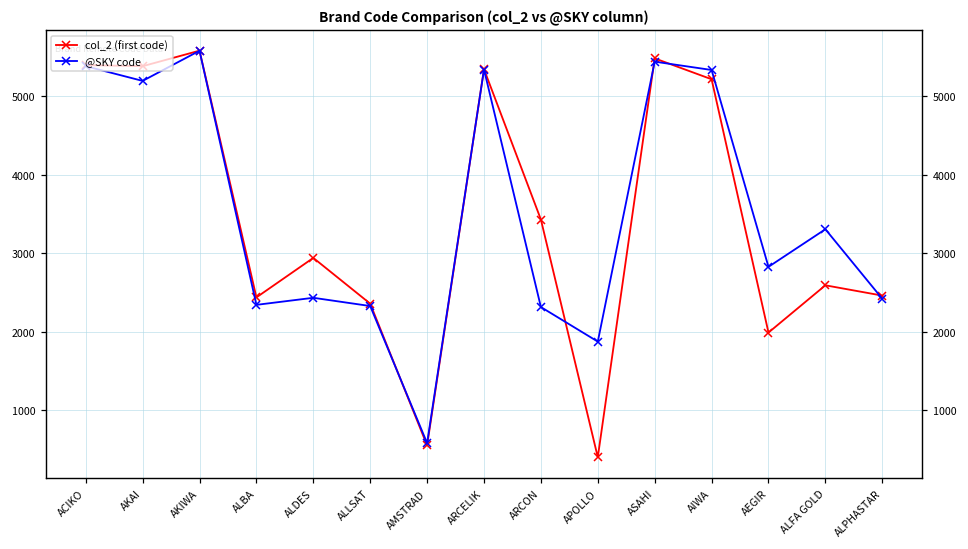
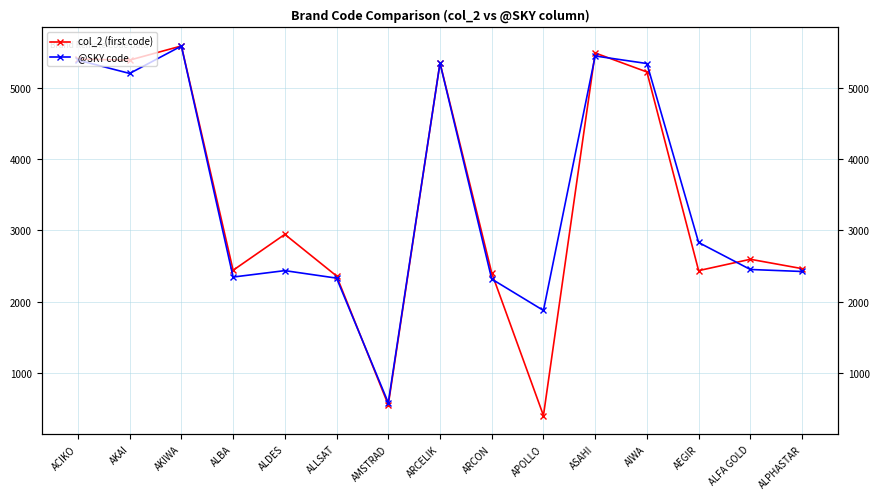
  {
    "col_2 (first code)": {
      "ALBA": 2400,
      "ALDES": 2900,
-     "ARCON": 3400,
+     "ARCON": 2400,
      "APOLLO": 400,
      "ASAHI": 5500,
      "AIWA": 5200,
-     "AEGIR": 2000,
+     "AEGIR": 2400,
      "ALFA GOLD": 2600,
      "ALPHASTAR": 2500
    },
    "@SKY code": {
      "AKAI": 5200,
      "ALBA": 2300,
      "ALDES": 2400,
      "ARCON": 2300,
      "APOLLO": 1900,
      "ASAHI": 5400,
      "AIWA": 5300,
      "AEGIR": 2800,
-     "ALFA GOLD": 3300,
+     "ALFA GOLD": 2500,
      "ALPHASTAR": 2400
    }
  }
